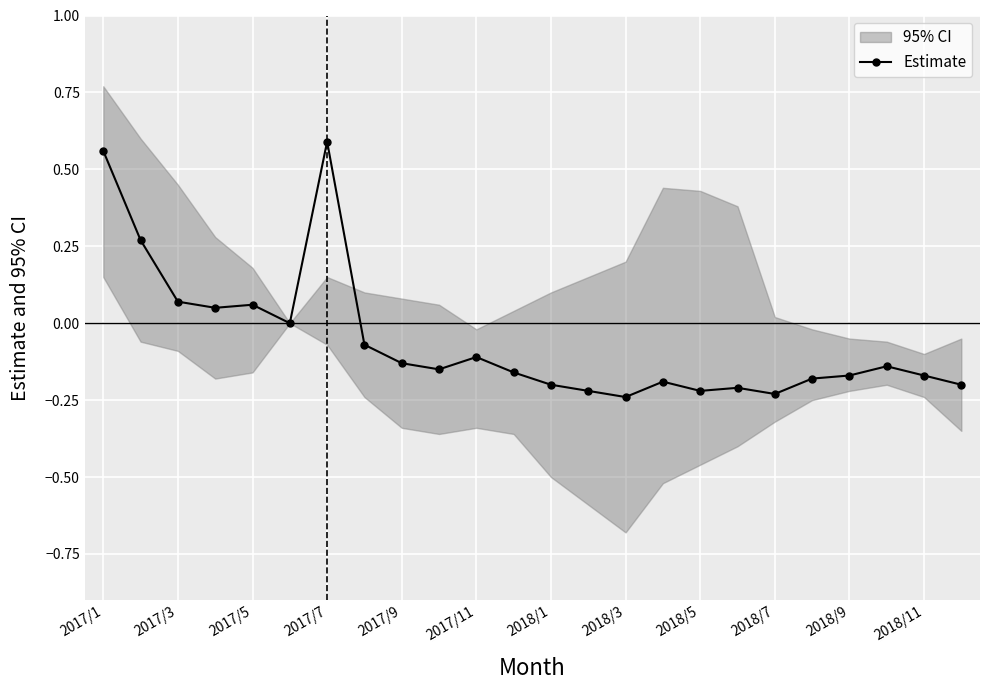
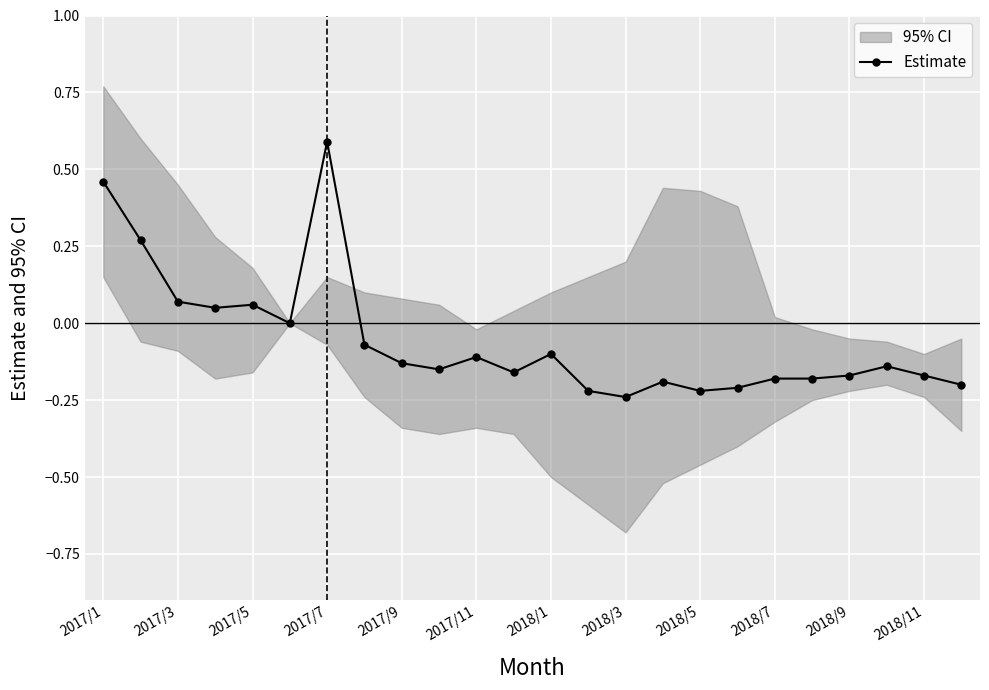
  {
    "Estimate": {
-     "2017/1": 0.56,
+     "2017/1": 0.46,
      "2017/3": 0.07,
      "2017/5": 0.06,
      "2017/7": 0.59,
      "2017/9": -0.13,
      "2017/11": -0.11,
-     "2018/1": -0.2,
+     "2018/1": -0.1,
      "2018/3": -0.24,
      "2018/5": -0.22,
-     "2018/7": -0.23,
+     "2018/7": -0.18,
      "2018/9": -0.17,
      "2018/11": -0.17
    }
  }
